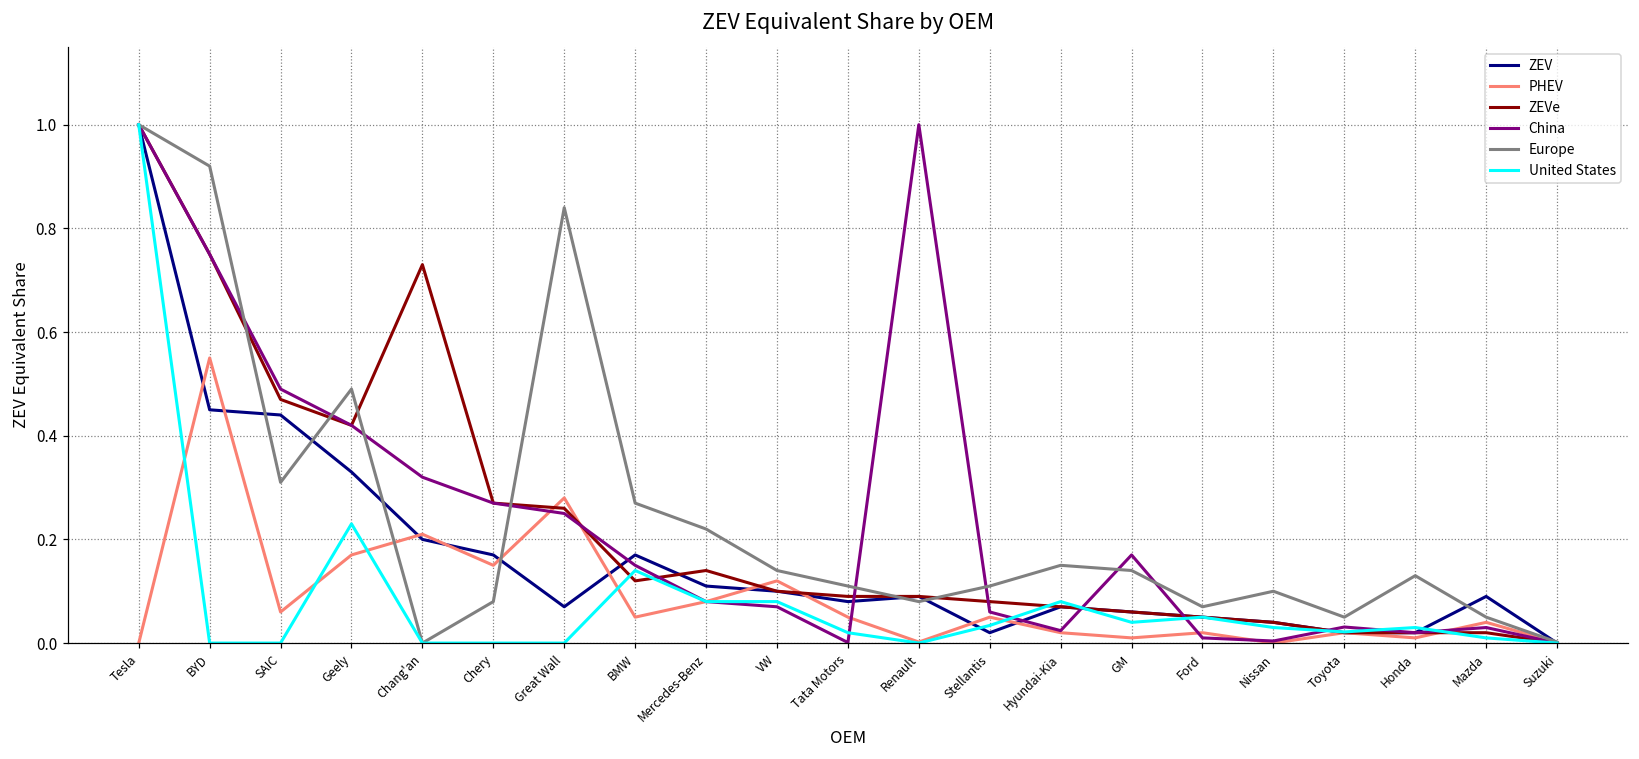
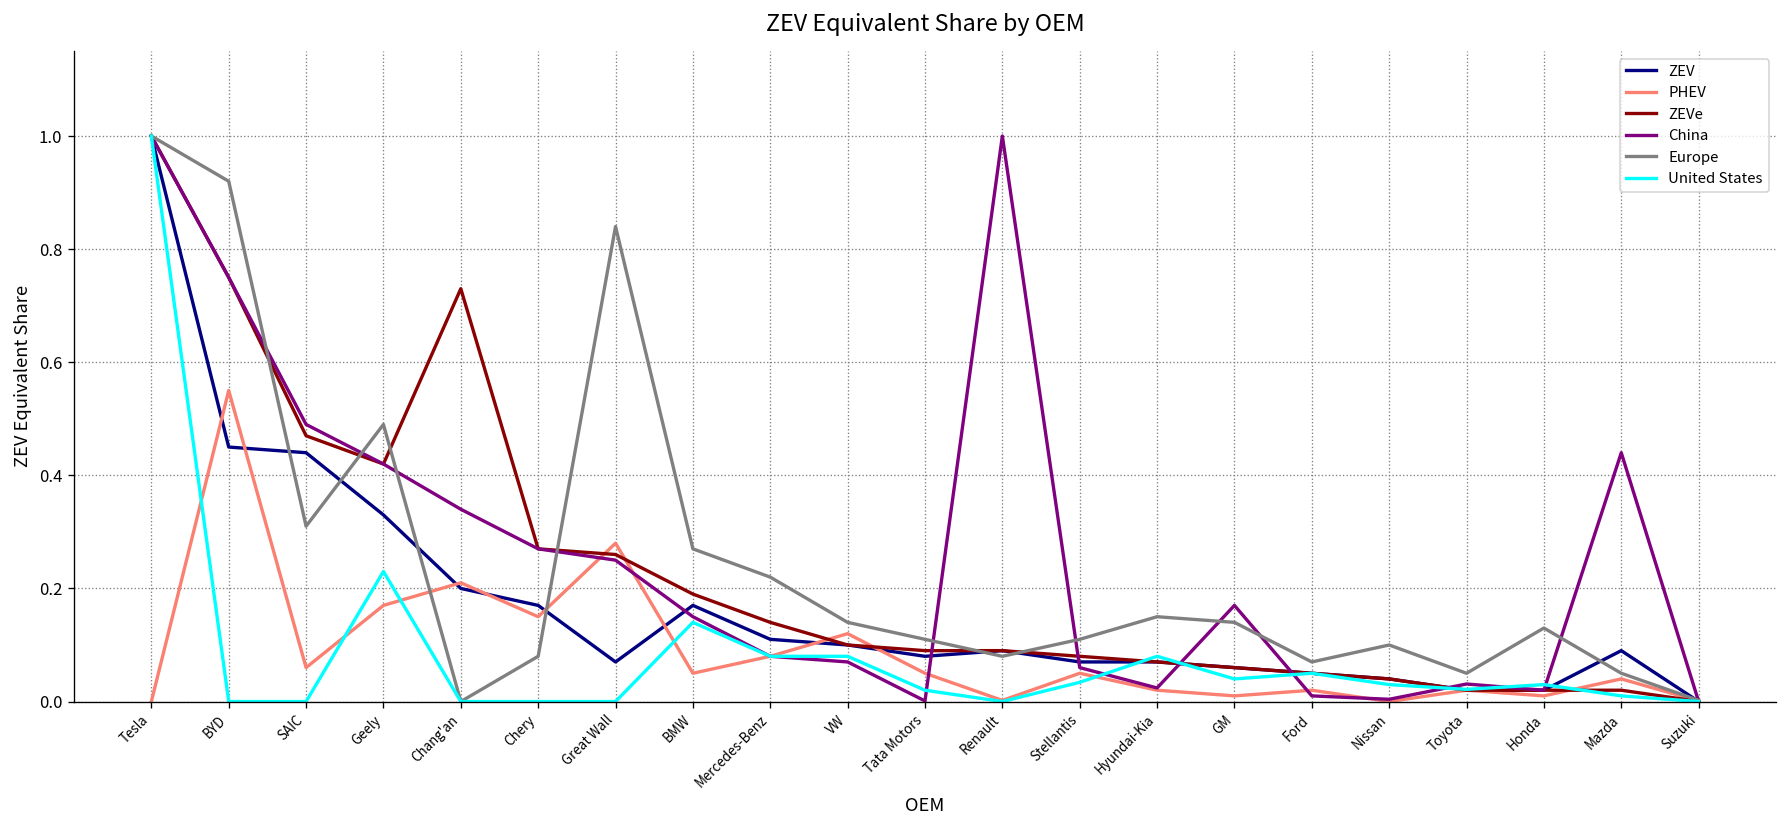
  {
    "ZEV": {
      "BYD": 0.45,
      "SAIC": 0.44,
      "Geely": 0.33,
      "Chang'an": 0.20,
      "Chery": 0.17,
      "Great Wall": 0.07,
      "BMW": 0.17,
      "Mercedes-Benz": 0.11,
      "Tata Motors": 0.08,
-     "Stellantis": 0.02,
+     "Stellantis": 0.07,
      "Mazda": 0.09
    },
    "PHEV": {
      "Tesla": 0.00,
      "BYD": 0.55,
      "SAIC": 0.06,
      "Geely": 0.17,
      "Chang'an": 0.21,
      "Chery": 0.15,
      "Great Wall": 0.28,
      "BMW": 0.05,
      "VW": 0.12,
      "Tata Motors": 0.05,
      "Stellantis": 0.05,
      "GM": 0.01,
      "Ford": 0.02,
      "Honda": 0.01,
      "Mazda": 0.04
    },
    "ZEVe": {
      "SAIC": 0.47,
      "Chang'an": 0.73,
      "Great Wall": 0.26,
-     "BMW": 0.12,
+     "BMW": 0.19,
      "Mercedes-Benz": 0.14,
      "Tata Motors": 0.09,
      "Stellantis": 0.08,
      "Mazda": 0.02
    },
    "China": {
      "SAIC": 0.49,
-     "Chang'an": 0.32,
+     "Chang'an": 0.34,
      "Great Wall": 0.25,
      "BMW": 0.15,
      "VW": 0.07,
      "Tata Motors": 0.00,
      "Renault": 1.00,
      "Stellantis": 0.06,
      "GM": 0.17,
      "Ford": 0.01,
      "Toyota": 0.03,
-     "Mazda": 0.03
+     "Mazda": 0.44
    },
    "Europe": {
      "BYD": 0.92,
      "SAIC": 0.31,
      "Geely": 0.49,
      "Chery": 0.08,
      "Great Wall": 0.84,
      "BMW": 0.27,
      "Mercedes-Benz": 0.22,
      "VW": 0.14,
      "Tata Motors": 0.11,
      "Renault": 0.08,
      "Stellantis": 0.11,
      "Hyundai-Kia": 0.15,
      "GM": 0.14,
      "Ford": 0.07,
      "Nissan": 0.10,
      "Toyota": 0.05,
      "Honda": 0.13,
      "Mazda": 0.05
    },
    "United States": {
      "BYD": 0.00,
      "SAIC": 0.00,
      "Geely": 0.23,
      "Chery": 0.00,
      "Great Wall": 0.00,
      "BMW": 0.14,
      "VW": 0.08,
      "Tata Motors": 0.02,
      "Stellantis": 0.03,
      "Hyundai-Kia": 0.08,
      "GM": 0.04,
      "Nissan": 0.03,
      "Honda": 0.03,
      "Mazda": 0.01
    }
  }
